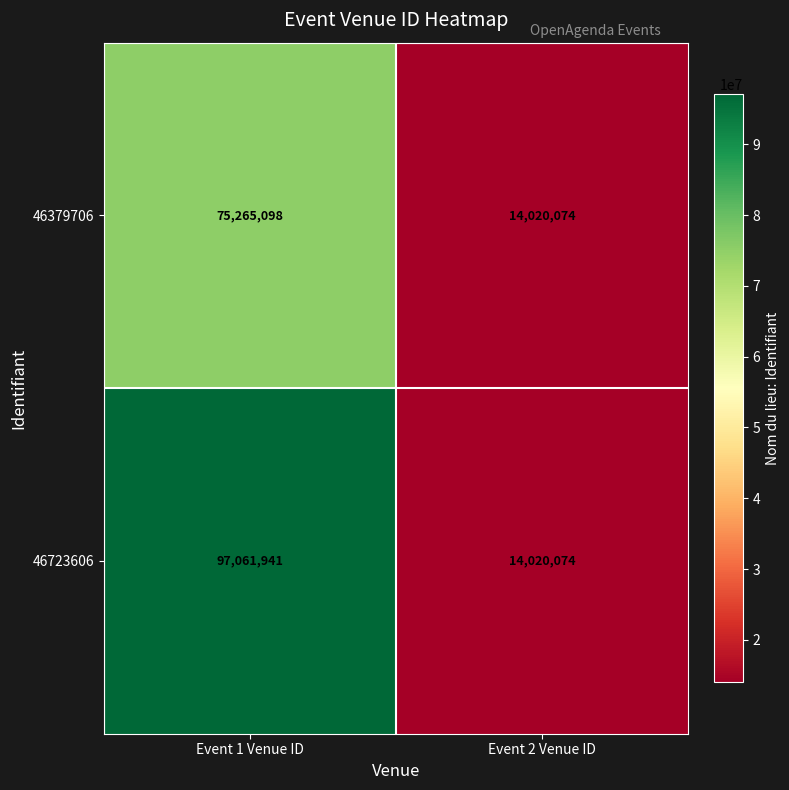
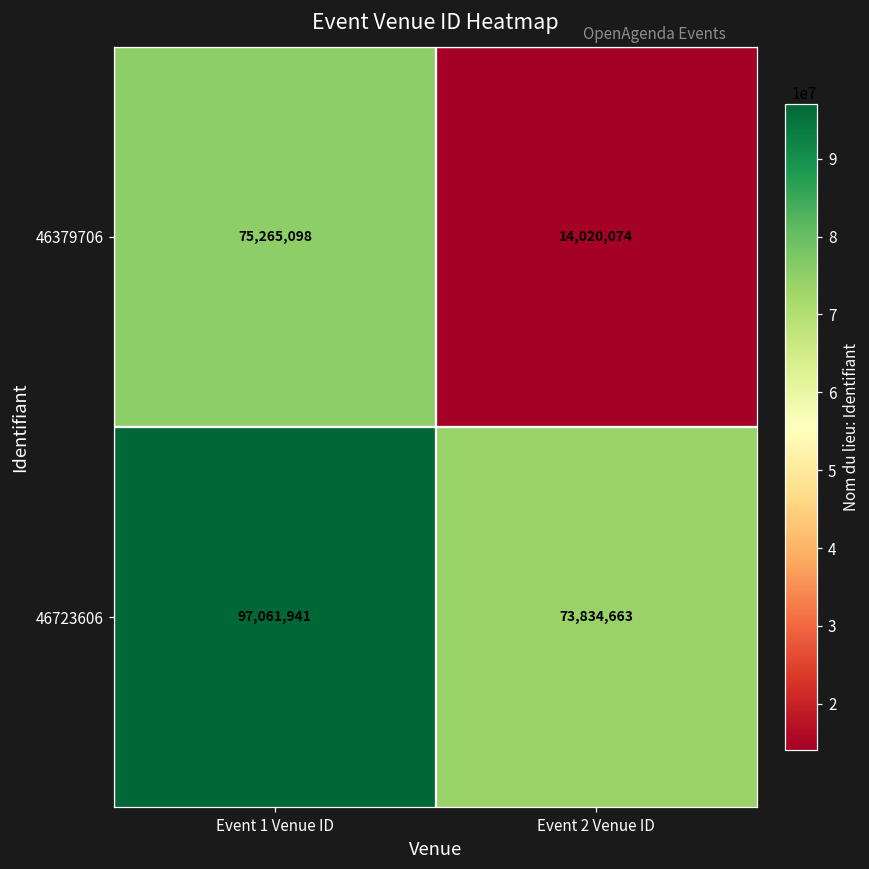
  {
    "46379706": {
      "Event 1 Venue ID": "75,265,098",
      "Event 2 Venue ID": "14,020,074"
    },
    "46723606": {
      "Event 1 Venue ID": "97,061,941",
-     "Event 2 Venue ID": "14,020,074"
+     "Event 2 Venue ID": "73,834,663"
    }
  }
